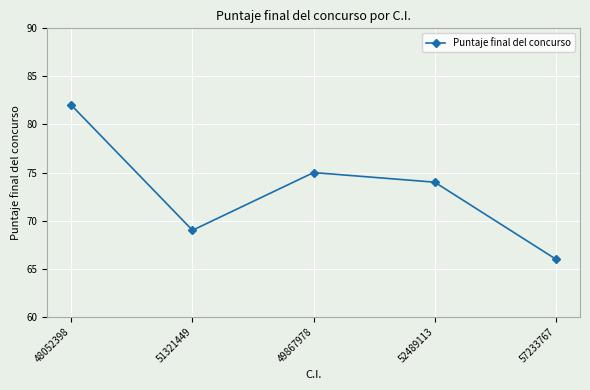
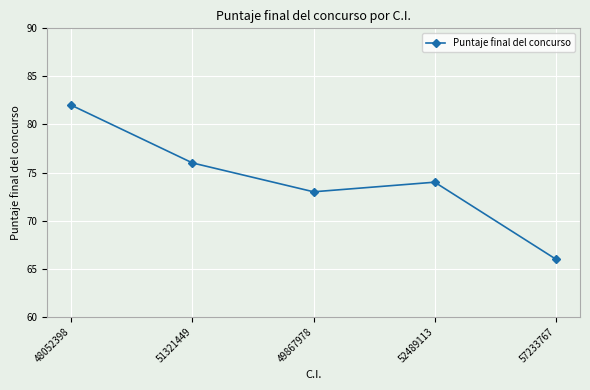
  {
    "48052398": 82,
-   "51321449": 69,
-   "49867978": 75,
+   "51321449": 76,
+   "49867978": 73,
    "52489113": 74,
    "57233767": 66
  }
